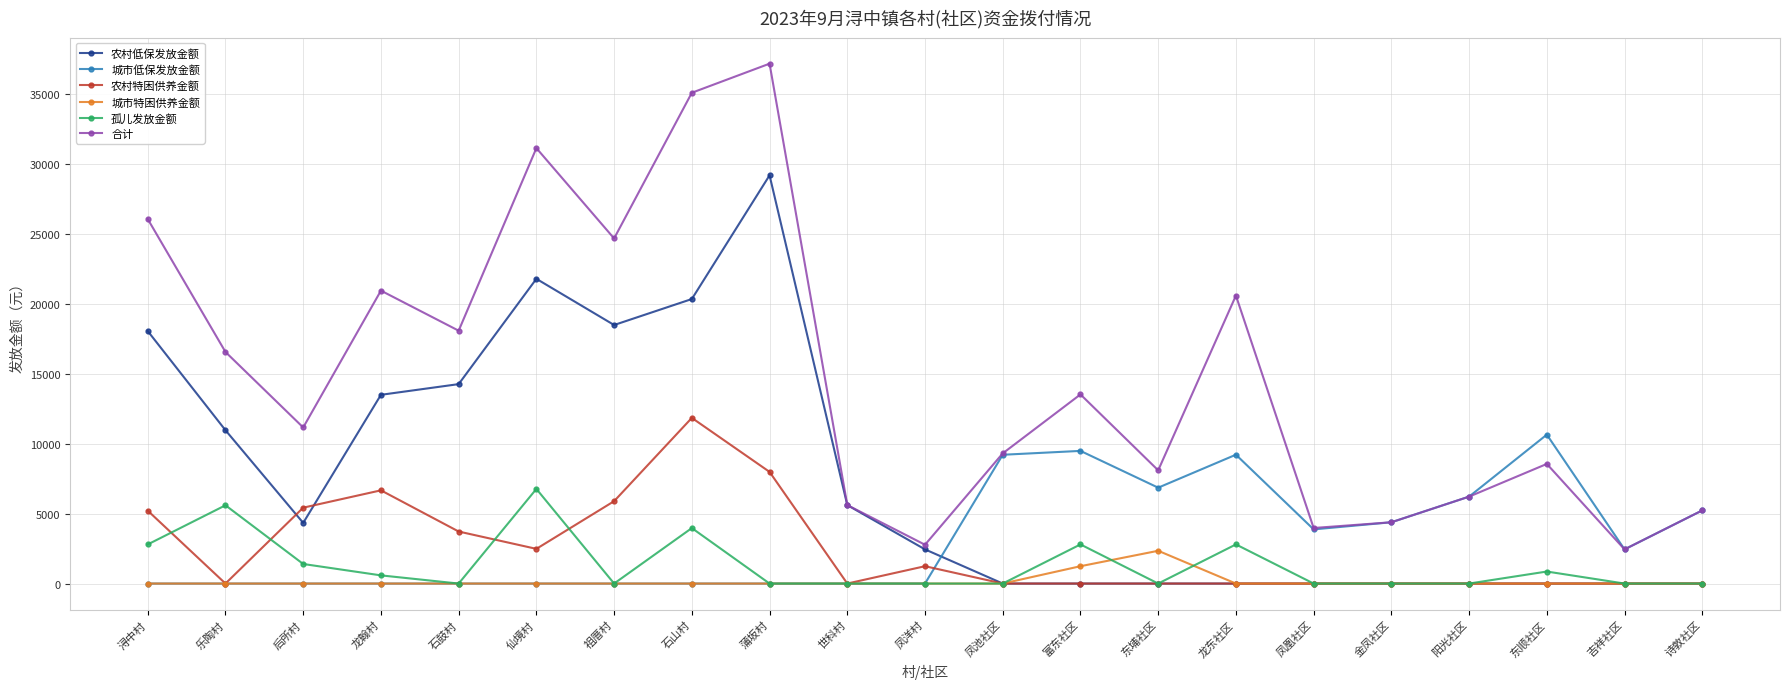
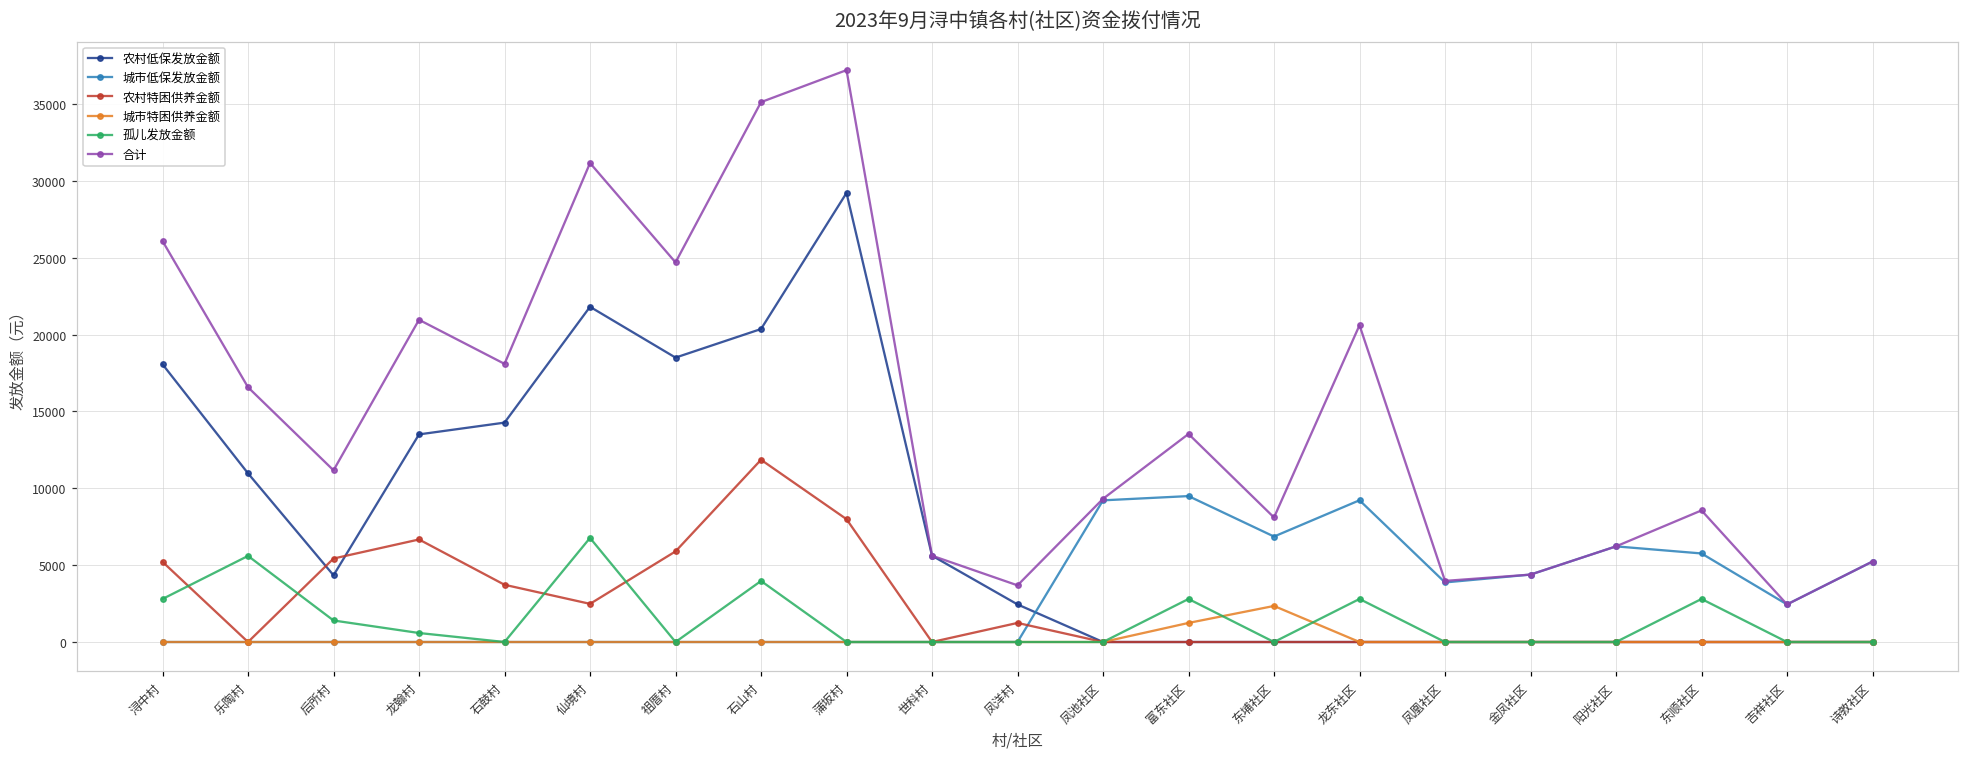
  {
    "农村低保发放金额": {
      "浔中村": 18100,
      "乐陶村": 11000,
      "后所村": 4300,
      "龙翰村": 13500,
      "石鼓村": 14300,
      "仙境村": 21800,
      "祖厝村": 18500,
      "石山村": 20400,
      "蒲坂村": 29200,
      "凤洋村": 2400
    },
    "城市低保发放金额": {
      "富东社区": 9500,
      "东埔社区": 6900,
      "龙东社区": 9200,
-     "东顺社区": 10700
+     "东顺社区": 5800
    },
    "农村特困供养金额": {
      "浔中村": 5200,
      "后所村": 5400,
      "龙翰村": 6700,
      "石鼓村": 3700,
      "仙境村": 2500,
      "祖厝村": 5900,
      "石山村": 11900,
      "蒲坂村": 8000,
      "凤洋村": 1200
    },
    "城市特困供养金额": {
      "富东社区": 1200,
      "东埔社区": 2300
    },
    "孤儿发放金额": {
      "浔中村": 2800,
      "乐陶村": 5600,
      "后所村": 1400,
      "龙翰村": 600,
      "仙境村": 6800,
      "石山村": 4000,
      "富东社区": 2800,
      "龙东社区": 2800,
-     "东顺社区": 900
+     "东顺社区": 2800
    },
    "合计": {
      "浔中村": 26100,
      "乐陶村": 16600,
      "后所村": 11200,
      "龙翰村": 21000,
      "石鼓村": 18100,
      "仙境村": 31200,
      "祖厝村": 24700,
      "石山村": 35100,
      "蒲坂村": 37200,
-     "凤洋村": 2800,
+     "凤洋村": 3700,
      "富东社区": 13500,
      "东埔社区": 8100,
      "龙东社区": 20600,
      "东顺社区": 8600
    }
  }
